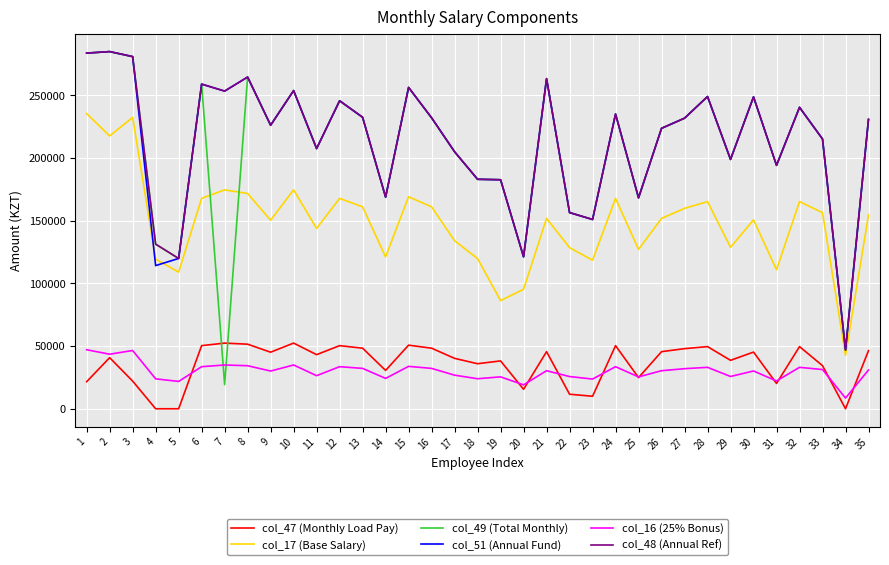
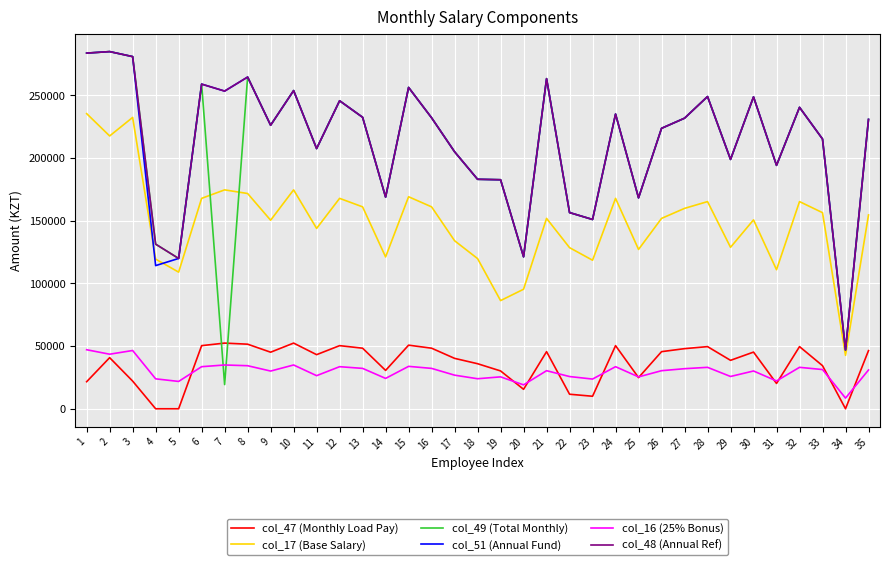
  {
    "col_47 (Monthly Load Pay)": {
      "1": 22000,
      "2": 41000,
      "3": 22000,
      "4": 0,
      "5": 0,
      "6": 50000,
      "7": 52000,
      "8": 51000,
      "9": 45000,
      "10": 52000,
      "11": 43000,
      "12": 50000,
      "13": 48000,
      "14": 31000,
      "15": 51000,
      "16": 48000,
      "17": 40000,
      "18": 36000,
-     "19": 38000,
+     "19": 30000,
      "20": 16000,
      "21": 46000,
      "22": 12000,
      "23": 10000,
      "24": 50000,
      "26": 46000,
      "27": 48000,
      "28": 50000,
      "29": 39000,
      "30": 45000,
      "32": 50000,
      "33": 34000,
      "34": 0,
      "35": 46000
    },
    "col_17 (Base Salary)": {
      "1": 235000,
      "2": 218000,
      "3": 232000,
      "4": 119000,
      "5": 109000,
      "6": 168000,
      "7": 175000,
      "8": 172000,
      "9": 150000,
      "10": 175000,
      "11": 144000,
      "12": 168000,
      "13": 161000,
      "14": 121000,
      "15": 169000,
      "16": 161000,
      "17": 134000,
      "18": 120000,
      "19": 86000,
      "20": 95000,
      "21": 152000,
      "22": 128000,
      "23": 118000,
      "24": 168000,
      "25": 127000,
      "26": 152000,
      "27": 160000,
      "28": 165000,
      "29": 129000,
      "30": 151000,
      "31": 111000,
      "32": 165000,
      "33": 156000,
      "34": 43000,
      "35": 155000
    },
    "col_49 (Total Monthly)": {
      "7": 19000
    },
    "col_51 (Annual Fund)": {
      "4": 114000
    },
    "col_16 (25% Bonus)": {
      "1": 47000,
      "2": 44000,
      "3": 46000,
      "4": 24000,
      "5": 22000,
      "6": 34000,
      "7": 35000,
      "8": 34000,
      "9": 30000,
      "10": 35000,
      "11": 26000,
      "12": 34000,
      "13": 32000,
      "14": 24000,
      "15": 34000,
      "16": 32000,
      "17": 27000,
      "18": 24000,
      "19": 25000,
      "20": 19000,
      "21": 30000,
      "22": 26000,
      "23": 24000,
      "24": 34000,
      "26": 30000,
      "27": 32000,
      "28": 33000,
      "29": 26000,
      "30": 30000,
      "32": 33000,
      "33": 31000,
      "34": 9000,
      "35": 31000
    }
  }
